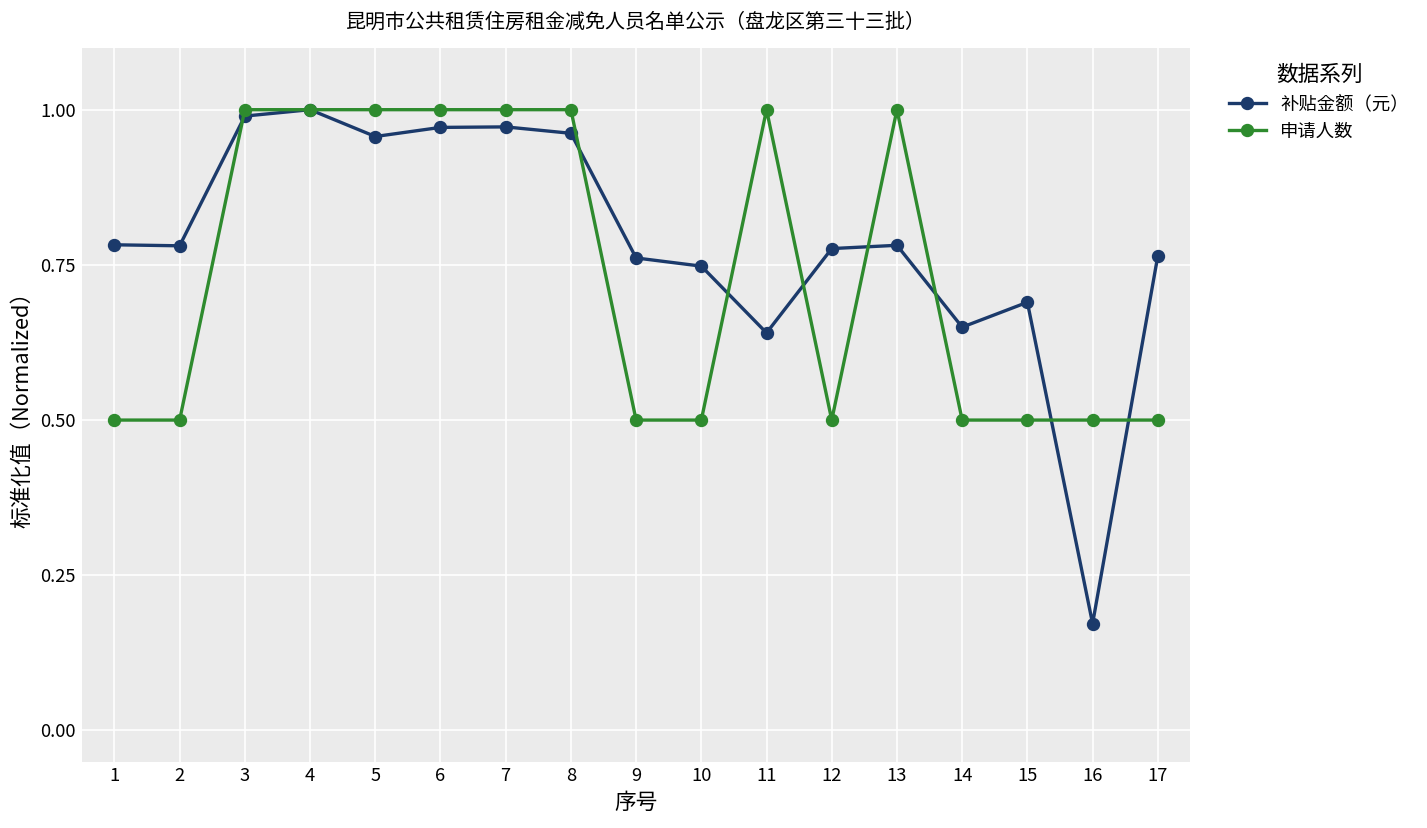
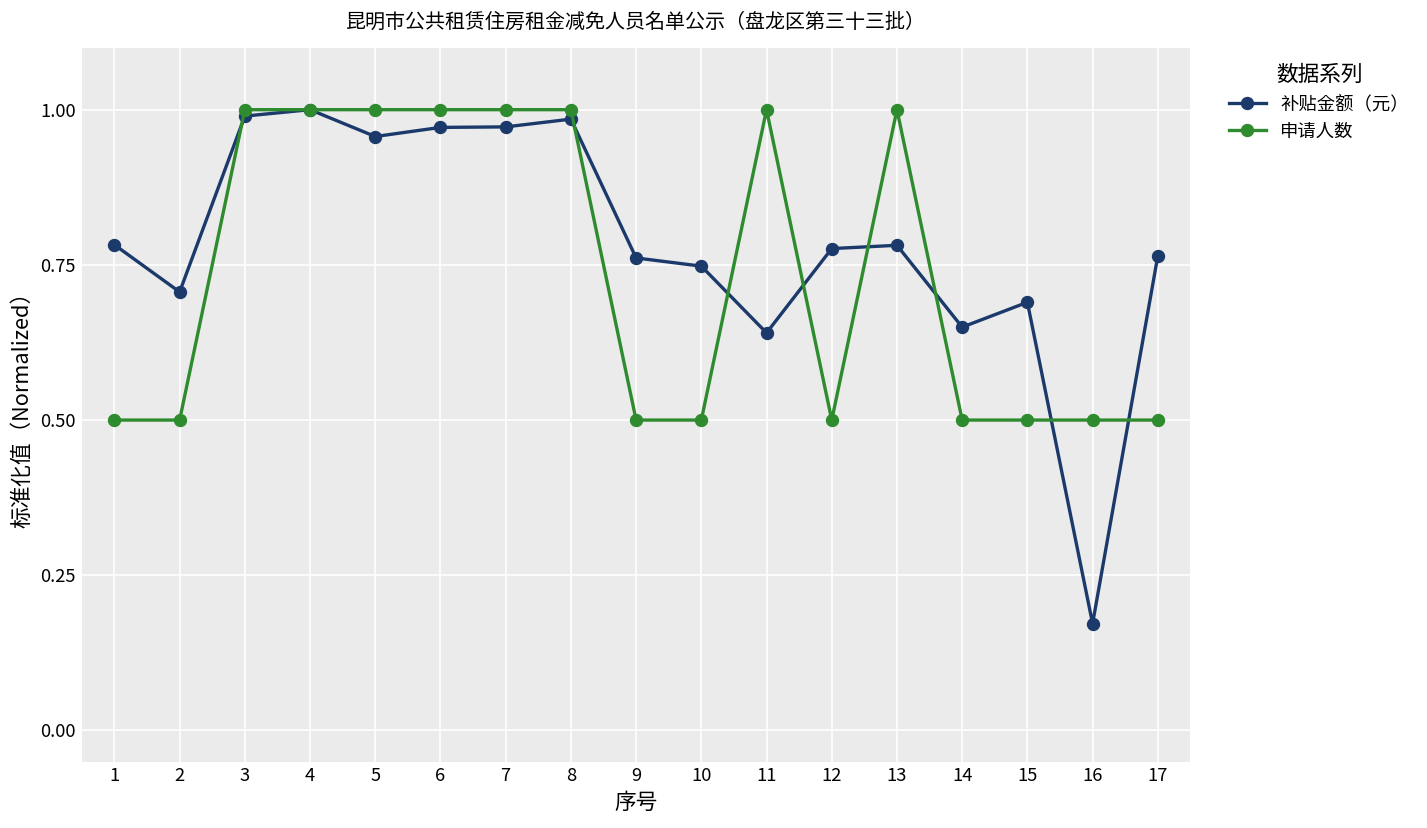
  {
    "补贴金额（元）": {
      "1": 0.78,
-     "2": 0.78,
+     "2": 0.71,
      "3": 0.99,
      "5": 0.96,
      "6": 0.97,
      "7": 0.97,
-     "8": 0.96,
+     "8": 0.98,
      "9": 0.76,
      "10": 0.75,
      "11": 0.64,
      "12": 0.78,
      "13": 0.78,
      "14": 0.65,
      "15": 0.69,
      "16": 0.17,
      "17": 0.76
    },
    "申请人数": {
      "1": 0.50,
      "2": 0.50,
      "3": 1.00,
      "5": 1.00,
      "6": 1.00,
      "7": 1.00,
      "8": 1.00,
      "9": 0.50,
      "10": 0.50,
      "11": 1.00,
      "12": 0.50,
      "13": 1.00,
      "14": 0.50,
      "15": 0.50,
      "16": 0.50,
      "17": 0.50
    }
  }
